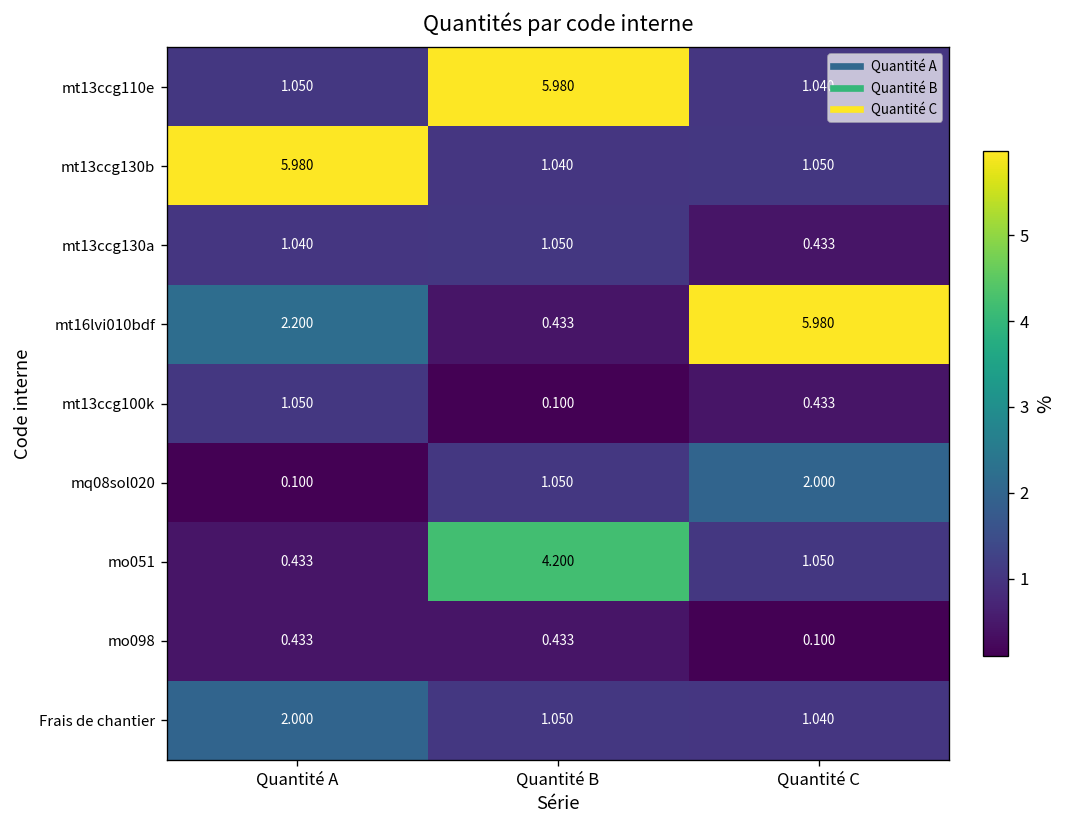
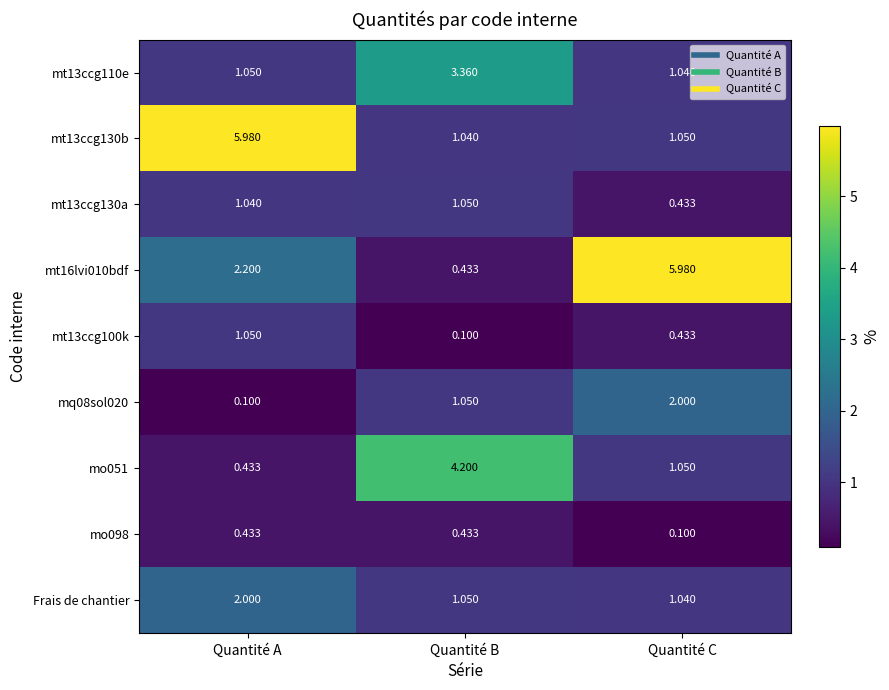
  {
    "mt13ccg110e": {
      "Quantité A": 1.050,
-     "Quantité B": 5.980
+     "Quantité B": 3.360
    },
    "mt13ccg130b": {
      "Quantité A": 5.980,
      "Quantité B": 1.040,
      "Quantité C": 1.050
    },
    "mt13ccg130a": {
      "Quantité A": 1.040,
      "Quantité B": 1.050,
      "Quantité C": 0.433
    },
    "mt16lvi010bdf": {
      "Quantité A": 2.200,
      "Quantité B": 0.433,
      "Quantité C": 5.980
    },
    "mt13ccg100k": {
      "Quantité A": 1.050,
      "Quantité B": 0.100,
      "Quantité C": 0.433
    },
    "mq08sol020": {
      "Quantité A": 0.100,
      "Quantité B": 1.050,
      "Quantité C": 2.000
    },
    "mo051": {
      "Quantité A": 0.433,
      "Quantité B": 4.200,
      "Quantité C": 1.050
    },
    "mo098": {
      "Quantité A": 0.433,
      "Quantité B": 0.433,
      "Quantité C": 0.100
    },
    "Frais de chantier": {
      "Quantité A": 2.000,
      "Quantité B": 1.050,
      "Quantité C": 1.040
    }
  }
